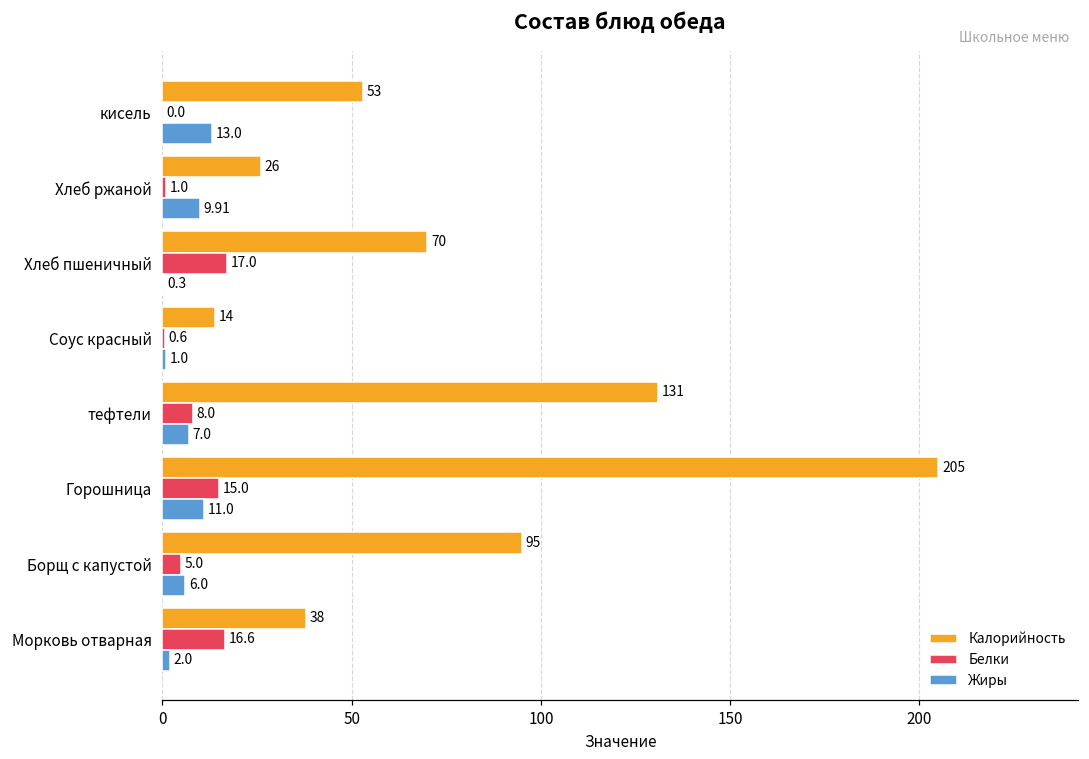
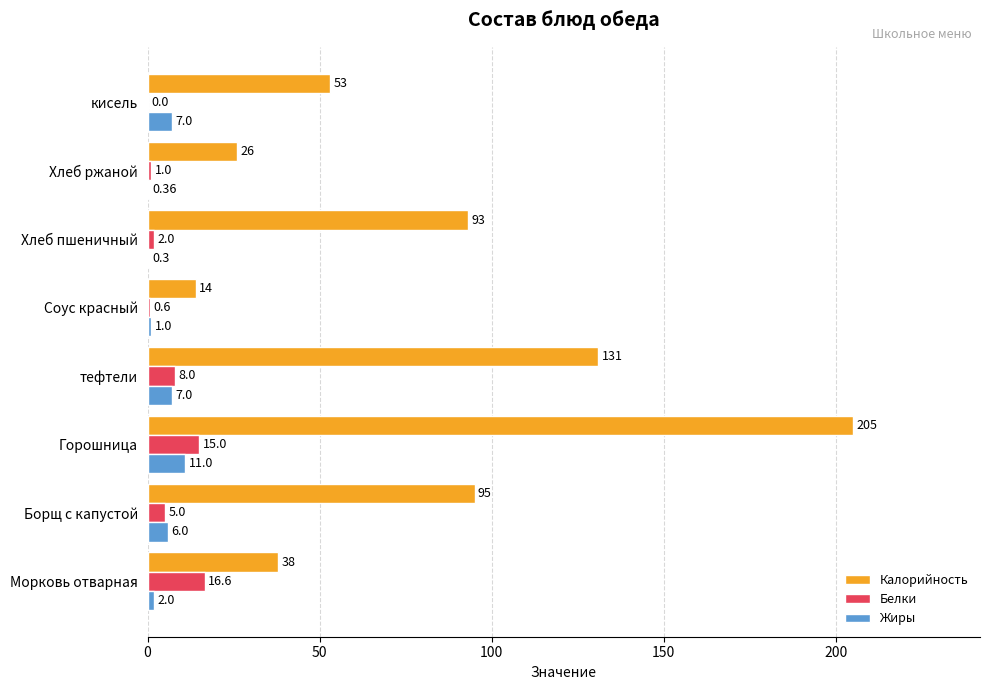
  {
    "Калорийность": {
      "кисель": 53,
      "Хлеб ржаной": 26,
-     "Хлеб пшеничный": 70,
+     "Хлеб пшеничный": 93,
      "Соус красный": 14,
      "тефтели": 131,
      "Горошница": 205,
      "Борщ с капустой": 95,
      "Морковь отварная": 38
    },
    "Белки": {
      "кисель": 0.0,
      "Хлеб ржаной": 1.0,
-     "Хлеб пшеничный": 17.0,
+     "Хлеб пшеничный": 2.0,
      "Соус красный": 0.6,
      "тефтели": 8.0,
      "Горошница": 15.0,
      "Борщ с капустой": 5.0,
      "Морковь отварная": 16.6
    },
    "Жиры": {
-     "кисель": 13.0,
-     "Хлеб ржаной": 9.91,
+     "кисель": 7.0,
+     "Хлеб ржаной": 0.36,
      "Хлеб пшеничный": 0.3,
      "Соус красный": 1.0,
      "тефтели": 7.0,
      "Горошница": 11.0,
      "Борщ с капустой": 6.0,
      "Морковь отварная": 2.0
    }
  }
